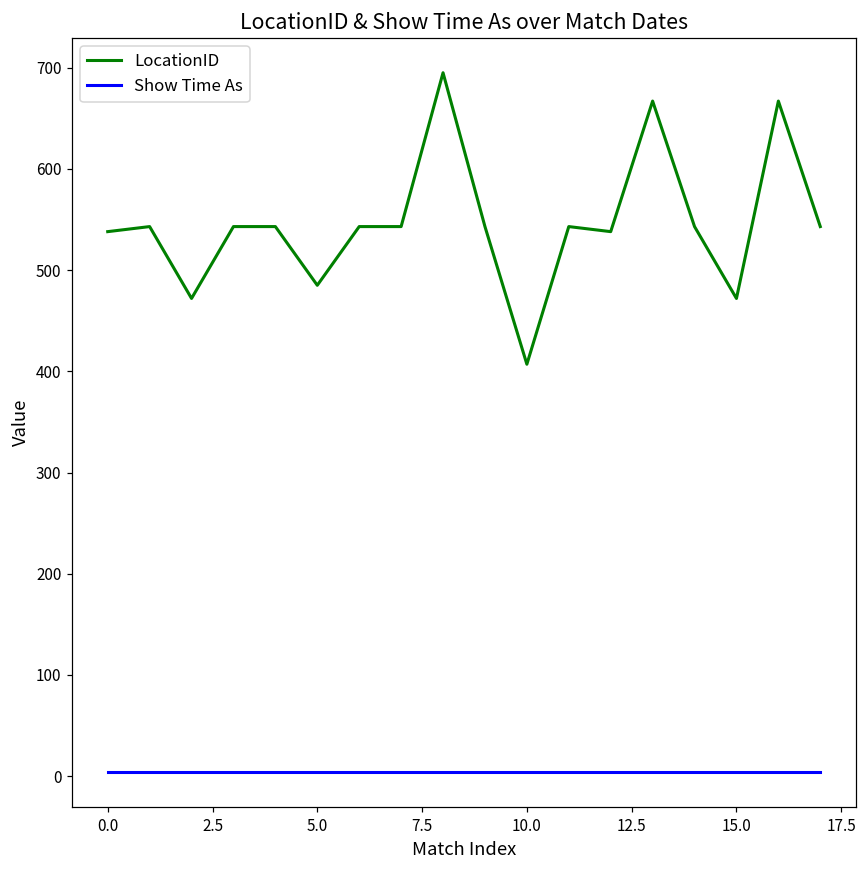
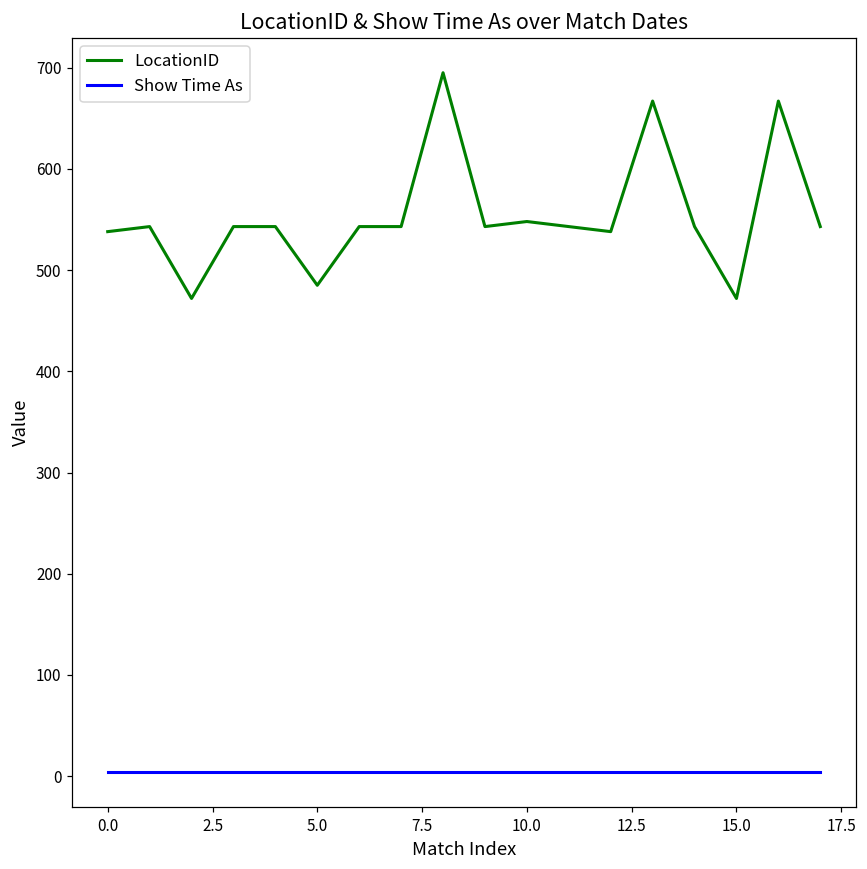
  {
    "LocationID": {
      "0.0": 540,
      "5.0": 490,
-     "10.0": 410,
+     "10.0": 550,
      "15.0": 470
    },
    "Show Time As": {
      "0.0": 0,
      "5.0": 0,
      "10.0": 0,
      "15.0": 0
    }
  }
